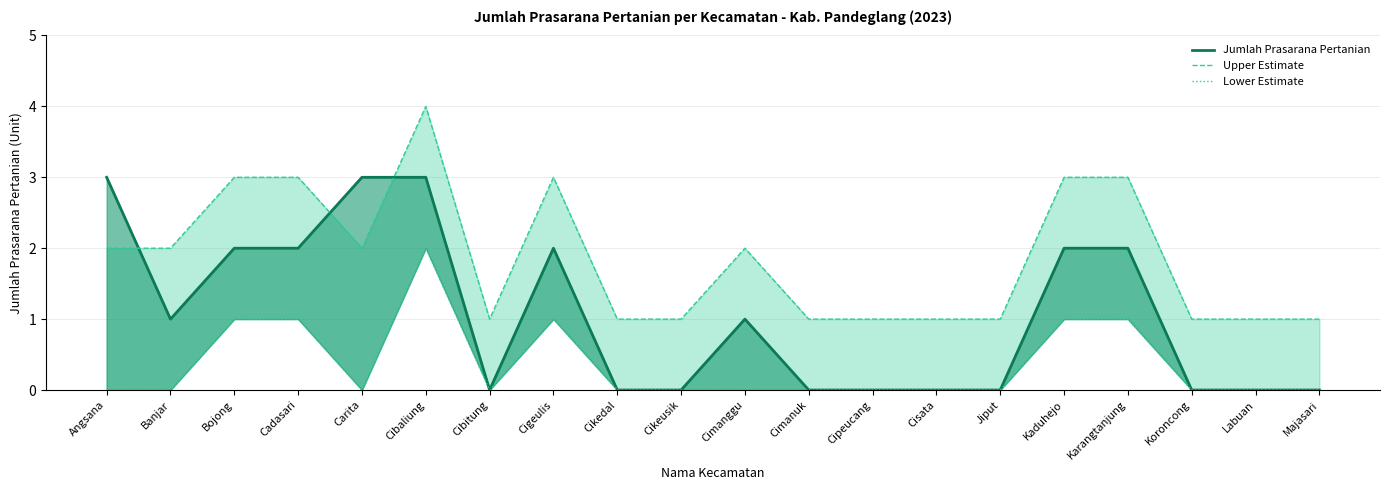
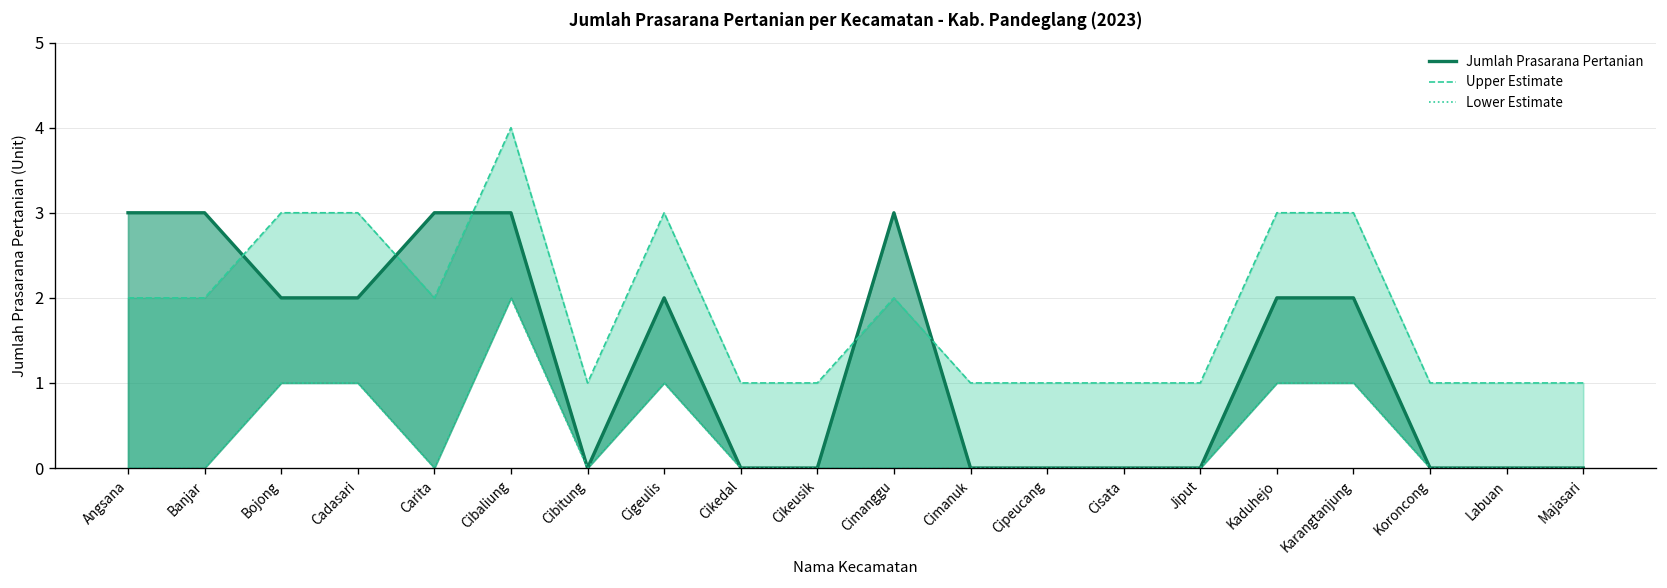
  {
    "Jumlah Prasarana Pertanian": {
      "Angsana": 3,
-     "Banjar": 1,
+     "Banjar": 3,
      "Bojong": 2,
      "Cadasari": 2,
      "Carita": 3,
      "Cibaliung": 3,
      "Cigeulis": 2,
-     "Cimanggu": 1,
+     "Cimanggu": 3,
      "Kaduhejo": 2,
      "Karangtanjung": 2
    }
  }
